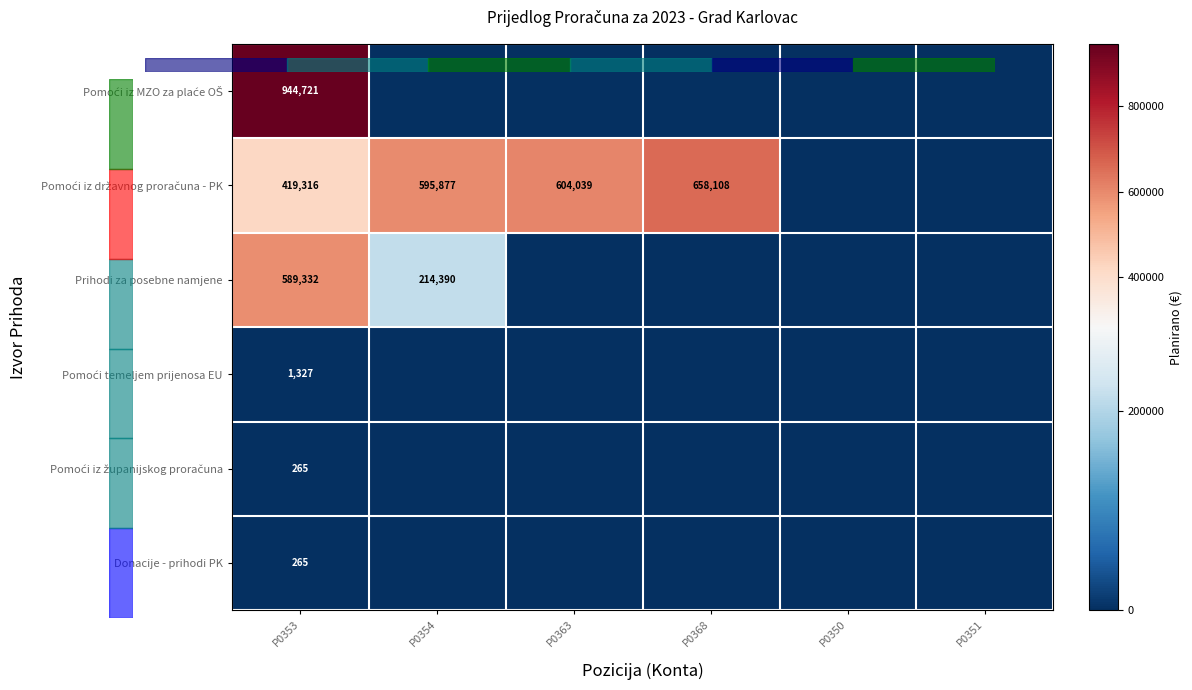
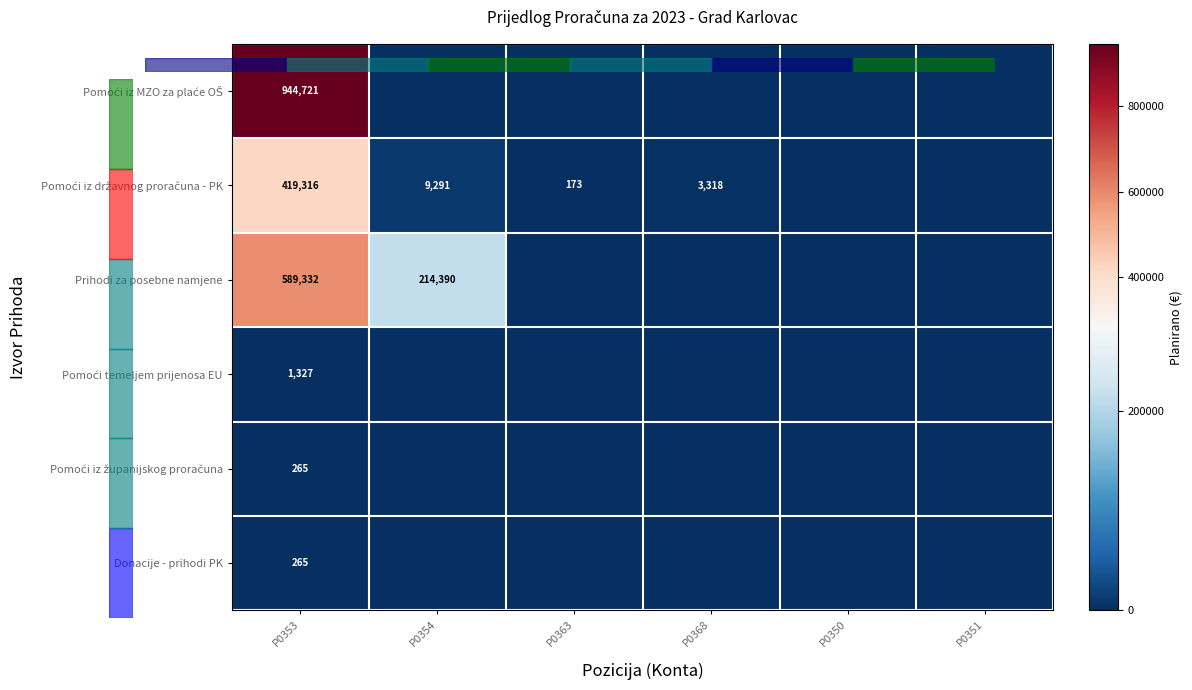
  {
    "Pomoći iz MZO za plaće OŠ": {
      "P0353": "944,721"
    },
    "Pomoći iz državnog proračuna - PK": {
      "P0353": "419,316",
-     "P0354": "595,877",
-     "P0363": "604,039",
-     "P0368": "658,108"
+     "P0354": "9,291",
+     "P0363": "173",
+     "P0368": "3,318"
    },
    "Prihodi za posebne namjene": {
      "P0353": "589,332",
      "P0354": "214,390"
    },
    "Pomoći temeljem prijenosa EU": {
      "P0353": "1,327"
    },
    "Pomoći iz županijskog proračuna": {
      "P0353": "265"
    },
    "Donacije - prihodi PK": {
      "P0353": "265"
    }
  }
